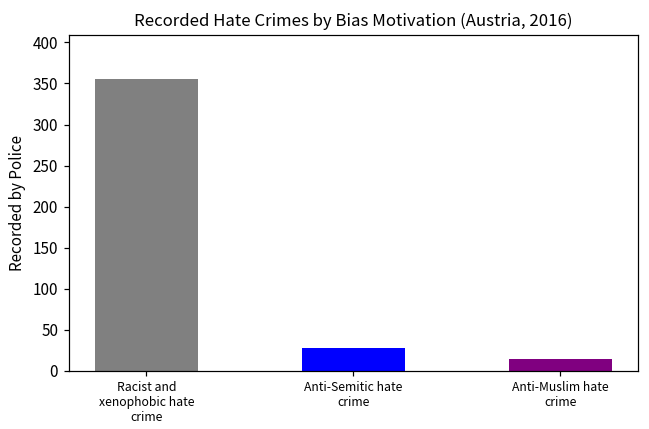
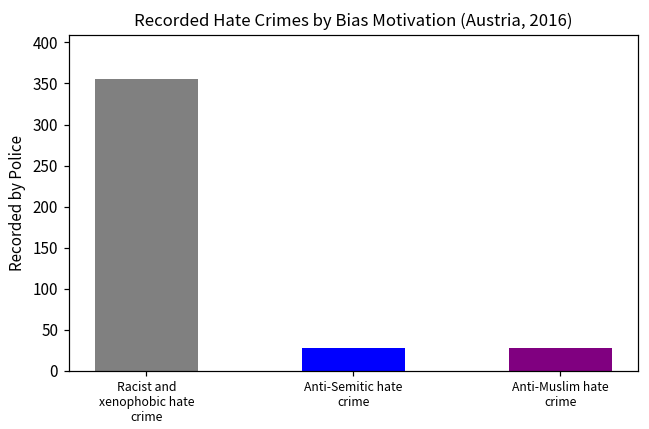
  {
    "Racist and xenophobic hate crime": 360,
    "Anti-Semitic hate crime": 30,
-   "Anti-Muslim hate crime": 10
+   "Anti-Muslim hate crime": 30
  }
